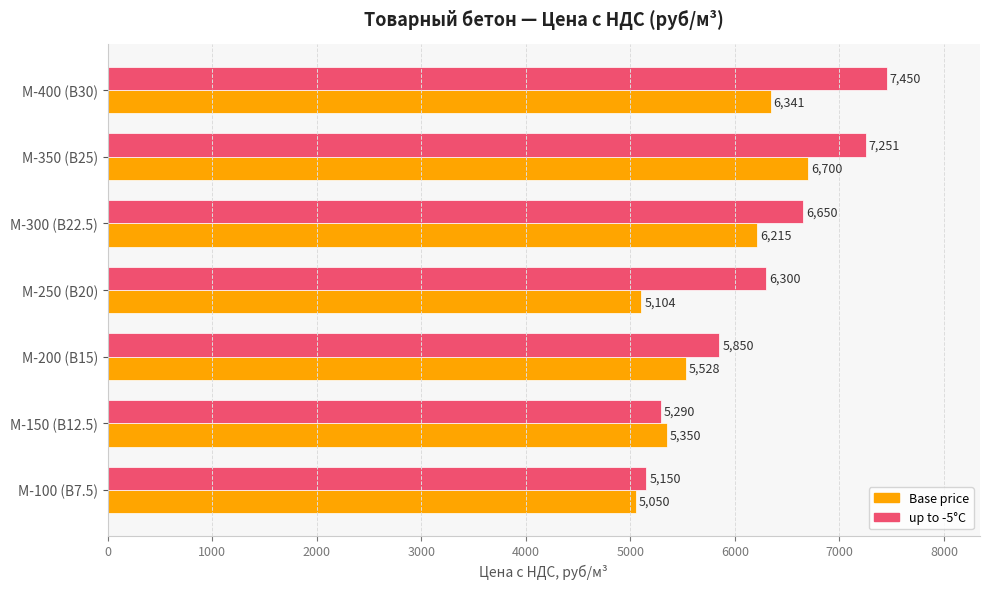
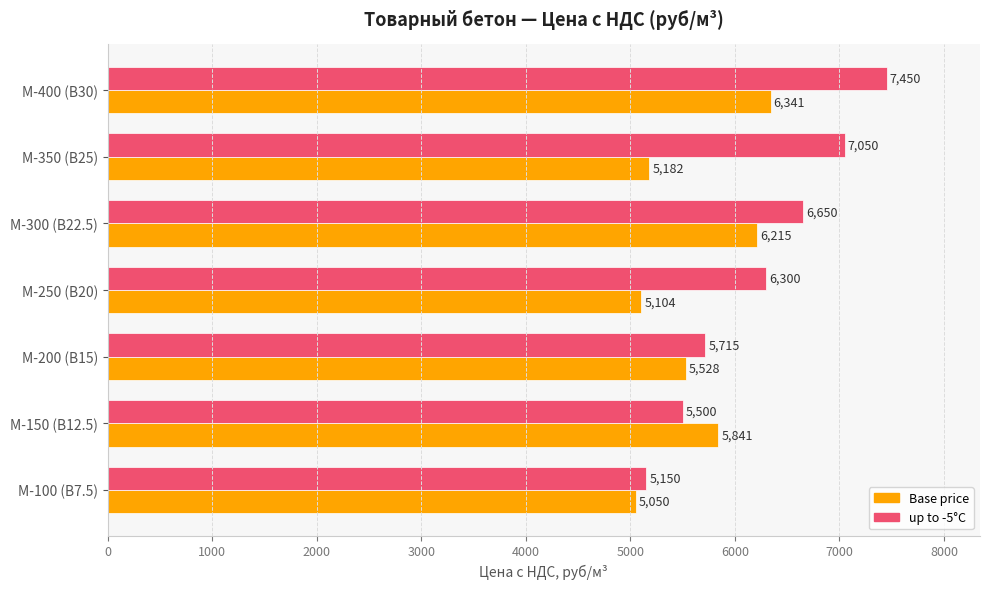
  {
    "Base price": {
      "М-400 (В30)": "6,341",
-     "М-350 (В25)": "6,700",
+     "М-350 (В25)": "5,182",
      "М-300 (B22.5)": "6,215",
      "М-250 (В20)": "5,104",
      "М-200 (В15)": "5,528",
-     "М-150 (B12.5)": "5,350",
+     "М-150 (B12.5)": "5,841",
      "М-100 (B7.5)": "5,050"
    },
    "up to -5°C": {
      "М-400 (В30)": "7,450",
-     "М-350 (В25)": "7,251",
+     "М-350 (В25)": "7,050",
      "М-300 (B22.5)": "6,650",
      "М-250 (В20)": "6,300",
-     "М-200 (В15)": "5,850",
-     "М-150 (B12.5)": "5,290",
+     "М-200 (В15)": "5,715",
+     "М-150 (B12.5)": "5,500",
      "М-100 (B7.5)": "5,150"
    }
  }
